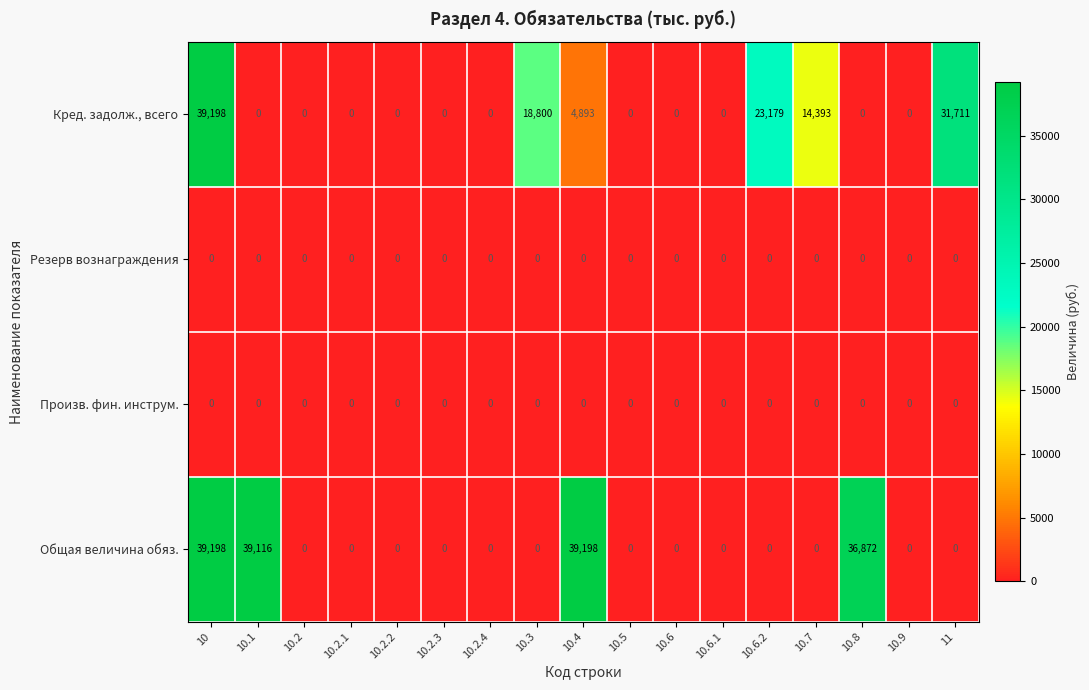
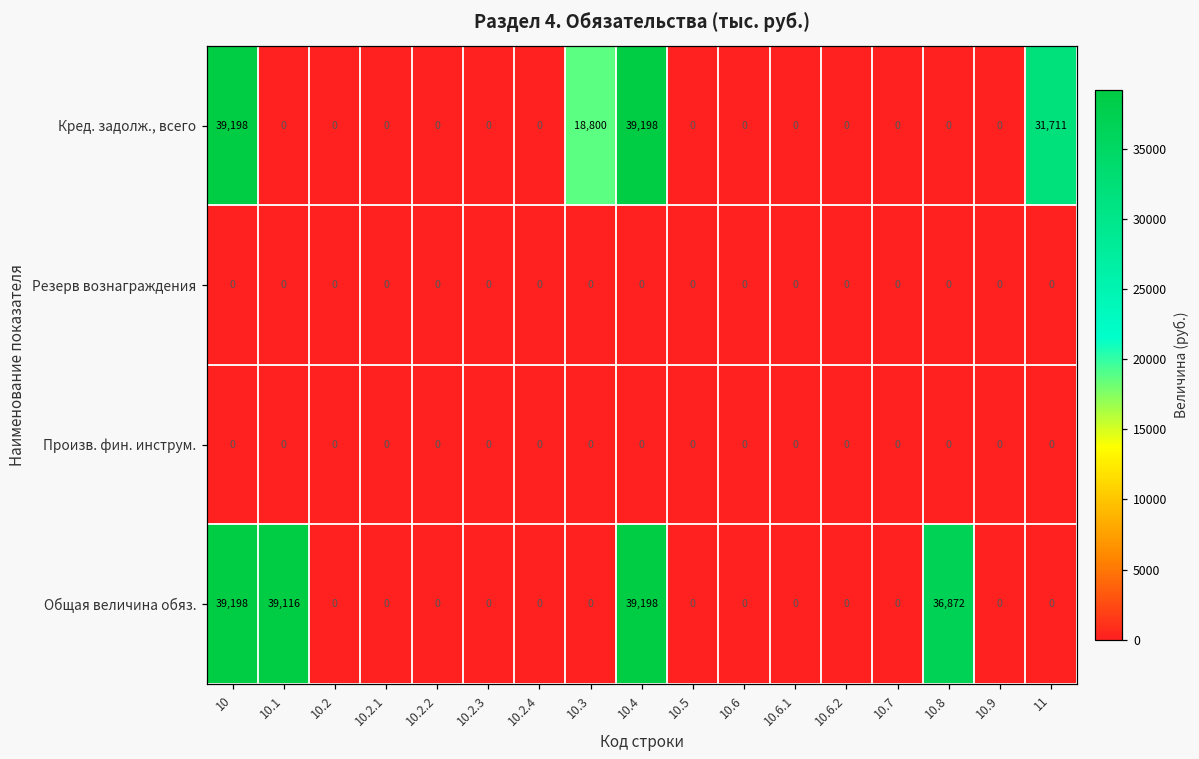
  {
    "Кред. задолж., всего": {
      "10": "39,198",
      "10.1": "0",
      "10.2": "0",
      "10.2.1": "0",
      "10.2.2": "0",
      "10.2.3": "0",
      "10.2.4": "0",
      "10.3": "18,800",
-     "10.4": "4,893",
+     "10.4": "39,198",
      "10.5": "0",
      "10.6": "0",
      "10.6.1": "0",
-     "10.6.2": "23,179",
-     "10.7": "14,393",
+     "10.6.2": "0",
+     "10.7": "0",
      "10.8": "0",
      "10.9": "0",
      "11": "31,711"
    },
    "Резерв вознаграждения": {
      "10": "0",
      "10.1": "0",
      "10.2": "0",
      "10.2.1": "0",
      "10.2.2": "0",
      "10.2.3": "0",
      "10.2.4": "0",
      "10.3": "0",
      "10.4": "0",
      "10.5": "0",
      "10.6": "0",
      "10.6.1": "0",
      "10.6.2": "0",
      "10.7": "0",
      "10.8": "0",
      "10.9": "0",
      "11": "0"
    },
    "Произв. фин. инструм.": {
      "10": "0",
      "10.1": "0",
      "10.2": "0",
      "10.2.1": "0",
      "10.2.2": "0",
      "10.2.3": "0",
      "10.2.4": "0",
      "10.3": "0",
      "10.4": "0",
      "10.5": "0",
      "10.6": "0",
      "10.6.1": "0",
      "10.6.2": "0",
      "10.7": "0",
      "10.8": "0",
      "10.9": "0",
      "11": "0"
    },
    "Общая величина обяз.": {
      "10": "39,198",
      "10.1": "39,116",
      "10.2": "0",
      "10.2.1": "0",
      "10.2.2": "0",
      "10.2.3": "0",
      "10.2.4": "0",
      "10.3": "0",
      "10.4": "39,198",
      "10.5": "0",
      "10.6": "0",
      "10.6.1": "0",
      "10.6.2": "0",
      "10.7": "0",
      "10.8": "36,872",
      "10.9": "0",
      "11": "0"
    }
  }
